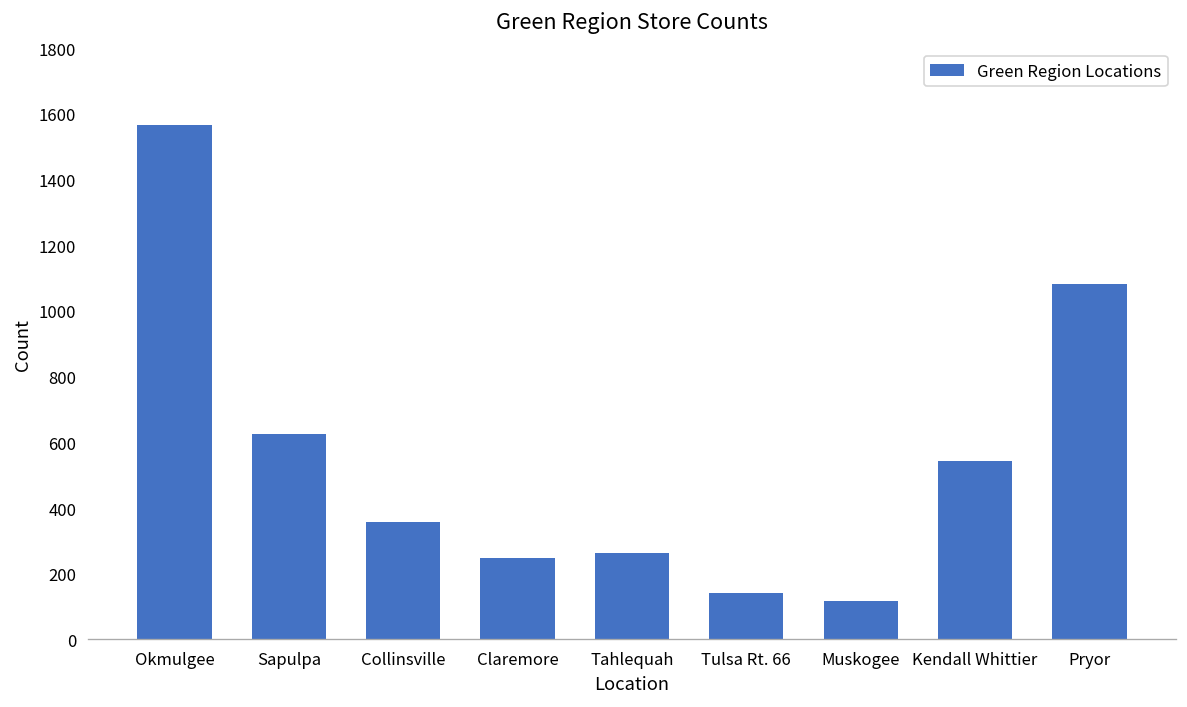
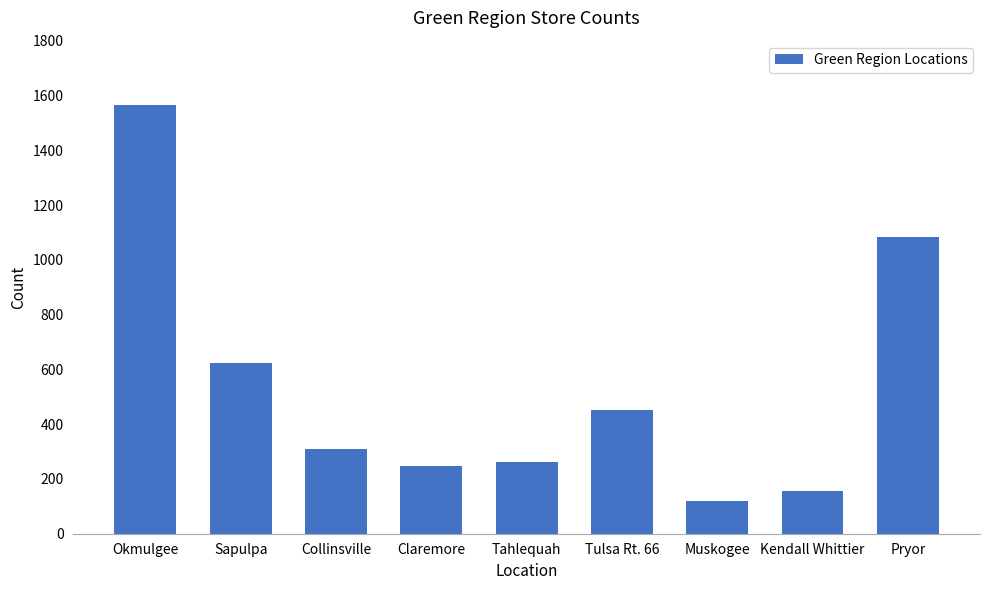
  {
    "Okmulgee": 1570,
    "Sapulpa": 630,
-   "Collinsville": 360,
+   "Collinsville": 310,
    "Claremore": 250,
    "Tahlequah": 260,
-   "Tulsa Rt. 66": 140,
+   "Tulsa Rt. 66": 450,
    "Muskogee": 120,
-   "Kendall Whittier": 540,
+   "Kendall Whittier": 160,
    "Pryor": 1080
  }
